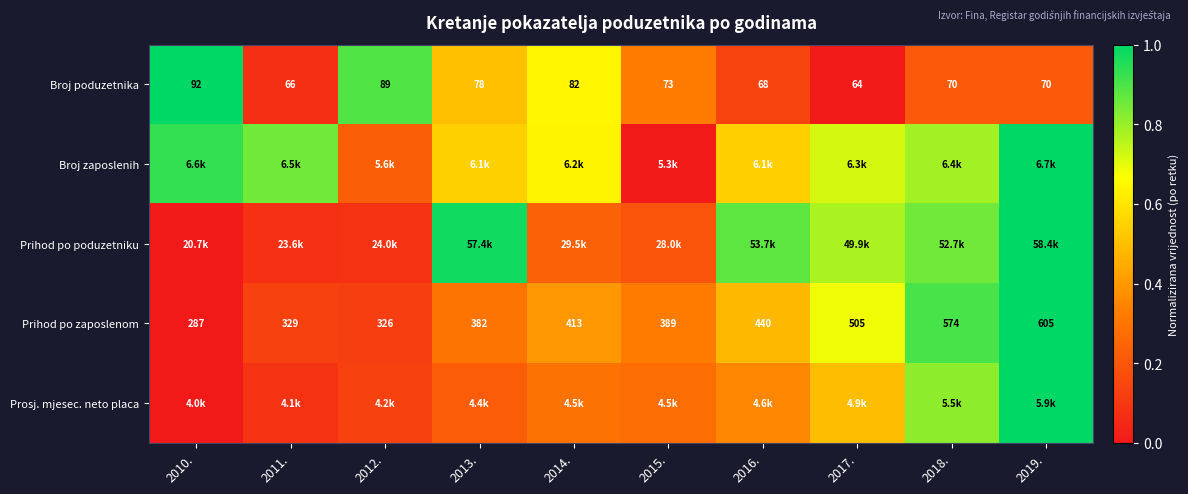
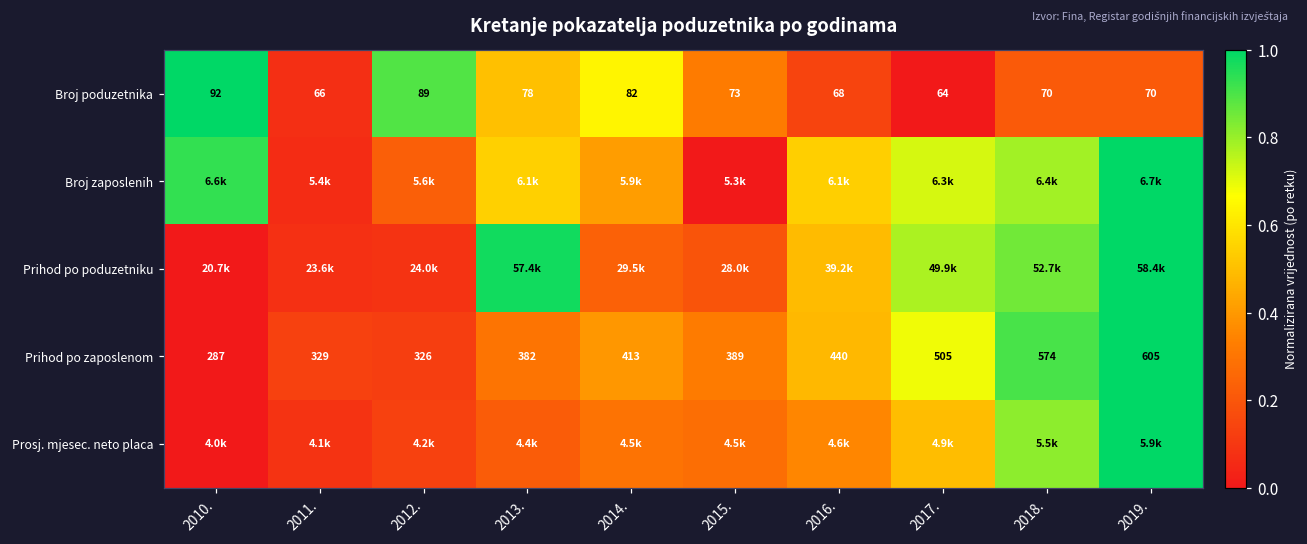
  {
    "Broj poduzetnika": {
      "2010.": "92",
      "2011.": "66",
      "2012.": "89",
      "2013.": "78",
      "2014.": "82",
      "2015.": "73",
      "2016.": "68",
      "2017.": "64",
      "2018.": "70",
      "2019.": "70"
    },
    "Broj zaposlenih": {
      "2010.": "6.6k",
-     "2011.": "6.5k",
+     "2011.": "5.4k",
      "2012.": "5.6k",
      "2013.": "6.1k",
-     "2014.": "6.2k",
+     "2014.": "5.9k",
      "2015.": "5.3k",
      "2016.": "6.1k",
      "2017.": "6.3k",
      "2018.": "6.4k",
      "2019.": "6.7k"
    },
    "Prihod po poduzetniku": {
      "2010.": "20.7k",
      "2011.": "23.6k",
      "2012.": "24.0k",
      "2013.": "57.4k",
      "2014.": "29.5k",
      "2015.": "28.0k",
-     "2016.": "53.7k",
+     "2016.": "39.2k",
      "2017.": "49.9k",
      "2018.": "52.7k",
      "2019.": "58.4k"
    },
    "Prihod po zaposlenom": {
      "2010.": "287",
      "2011.": "329",
      "2012.": "326",
      "2013.": "382",
      "2014.": "413",
      "2015.": "389",
      "2016.": "440",
      "2017.": "505",
      "2018.": "574",
      "2019.": "605"
    },
    "Prosj. mjesec. neto placa": {
      "2010.": "4.0k",
      "2011.": "4.1k",
      "2012.": "4.2k",
      "2013.": "4.4k",
      "2014.": "4.5k",
      "2015.": "4.5k",
      "2016.": "4.6k",
      "2017.": "4.9k",
      "2018.": "5.5k",
      "2019.": "5.9k"
    }
  }
